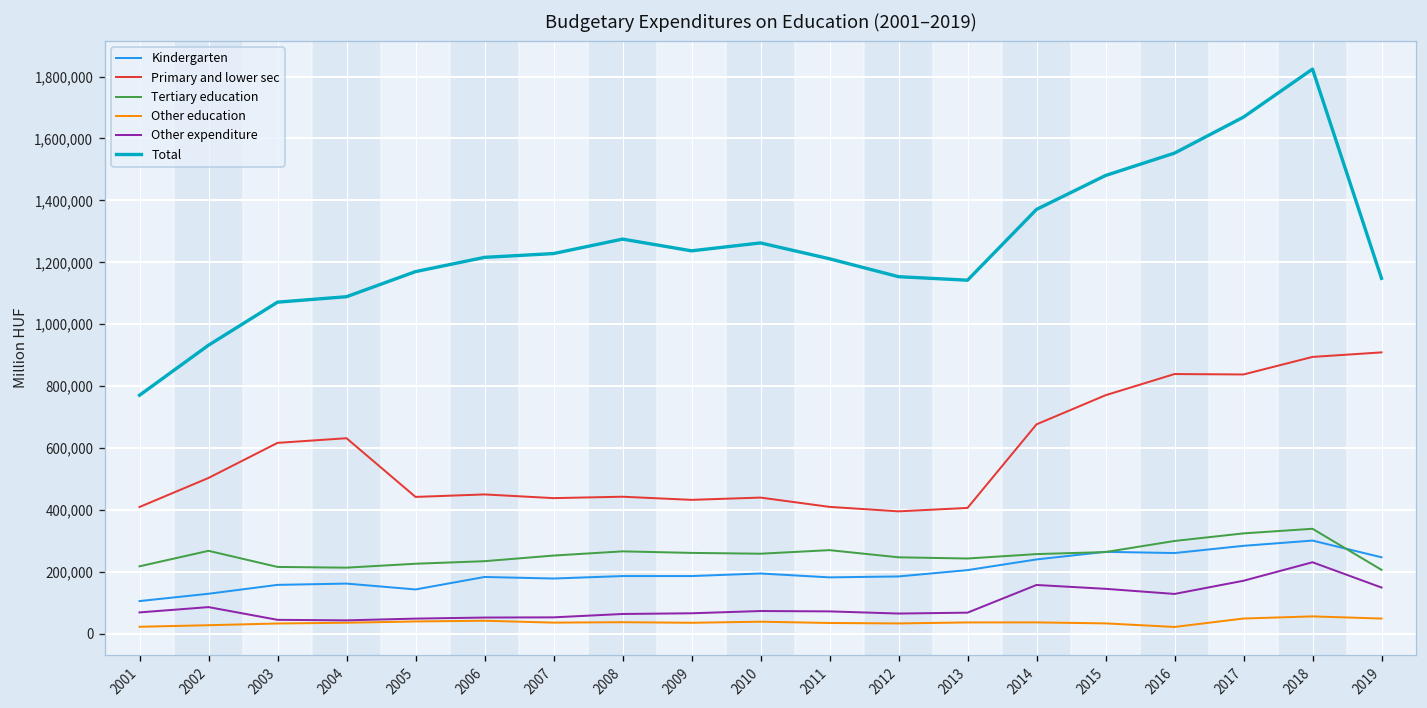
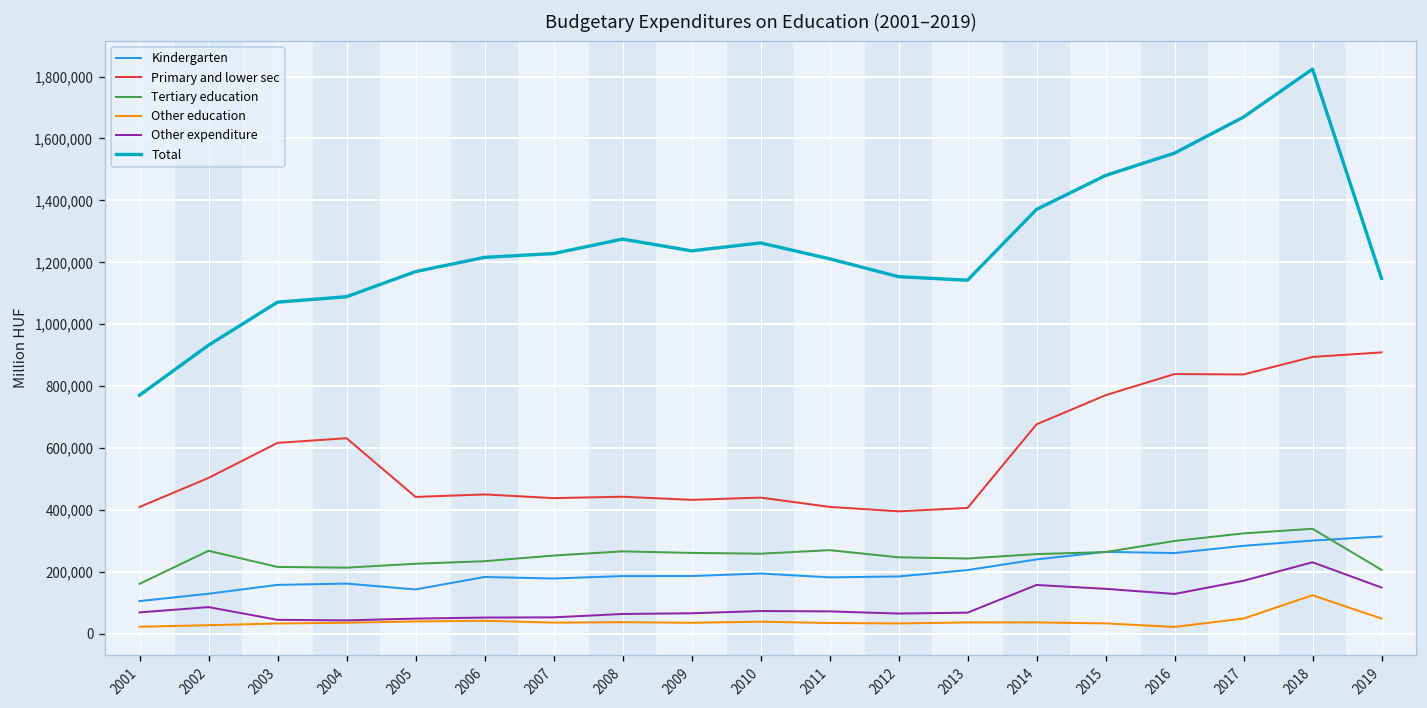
  {
    "Kindergarten": {
      "2001": "110,000",
      "2002": "130,000",
      "2003": "160,000",
      "2004": "160,000",
      "2005": "140,000",
      "2006": "180,000",
      "2007": "180,000",
      "2008": "190,000",
      "2009": "190,000",
      "2010": "200,000",
      "2011": "180,000",
      "2012": "190,000",
      "2013": "210,000",
      "2014": "240,000",
      "2016": "260,000",
      "2017": "280,000",
      "2018": "300,000",
-     "2019": "250,000"
+     "2019": "310,000"
    },
    "Primary and lower sec": {
      "2001": "410,000",
      "2002": "500,000",
      "2003": "620,000",
      "2004": "630,000",
      "2005": "440,000",
      "2006": "450,000",
      "2007": "440,000",
      "2008": "440,000",
      "2009": "430,000",
      "2010": "440,000",
      "2011": "410,000",
      "2012": "400,000",
      "2013": "410,000",
      "2014": "680,000",
      "2015": "770,000",
      "2016": "840,000",
      "2017": "840,000",
      "2018": "890,000",
      "2019": "910,000"
    },
    "Tertiary education": {
-     "2001": "220,000",
+     "2001": "160,000",
      "2002": "270,000",
      "2003": "220,000",
      "2004": "210,000",
      "2005": "230,000",
      "2006": "230,000",
      "2007": "250,000",
      "2008": "270,000",
      "2009": "260,000",
      "2010": "260,000",
      "2011": "270,000",
      "2012": "250,000",
      "2013": "240,000",
      "2014": "260,000",
      "2016": "300,000",
      "2017": "320,000",
      "2018": "340,000",
      "2019": "210,000"
    },
    "Other education": {
      "2001": "20,000",
      "2002": "30,000",
      "2003": "30,000",
      "2006": "40,000",
      "2007": "40,000",
      "2008": "40,000",
      "2009": "40,000",
      "2010": "40,000",
      "2011": "40,000",
      "2012": "30,000",
      "2013": "40,000",
      "2014": "40,000",
      "2015": "30,000",
      "2016": "20,000",
      "2017": "50,000",
-     "2018": "60,000",
+     "2018": "120,000",
      "2019": "50,000"
    },
    "Other expenditure": {
      "2001": "70,000",
      "2002": "90,000",
      "2003": "50,000",
      "2006": "50,000",
      "2007": "50,000",
      "2008": "60,000",
      "2009": "70,000",
      "2010": "70,000",
      "2011": "70,000",
      "2012": "70,000",
      "2013": "70,000",
      "2014": "160,000",
      "2015": "150,000",
      "2016": "130,000",
      "2017": "170,000",
      "2018": "230,000",
      "2019": "150,000"
    },
    "Total": {
      "2001": "770,000",
      "2002": "930,000",
      "2003": "1,070,000",
      "2004": "1,090,000",
      "2005": "1,170,000",
      "2006": "1,220,000",
      "2007": "1,230,000",
      "2008": "1,280,000",
      "2009": "1,240,000",
      "2010": "1,260,000",
      "2011": "1,210,000",
      "2012": "1,150,000",
      "2013": "1,140,000",
      "2014": "1,370,000",
      "2015": "1,480,000",
      "2016": "1,550,000",
      "2017": "1,670,000",
      "2018": "1,820,000",
      "2019": "1,150,000"
    }
  }
